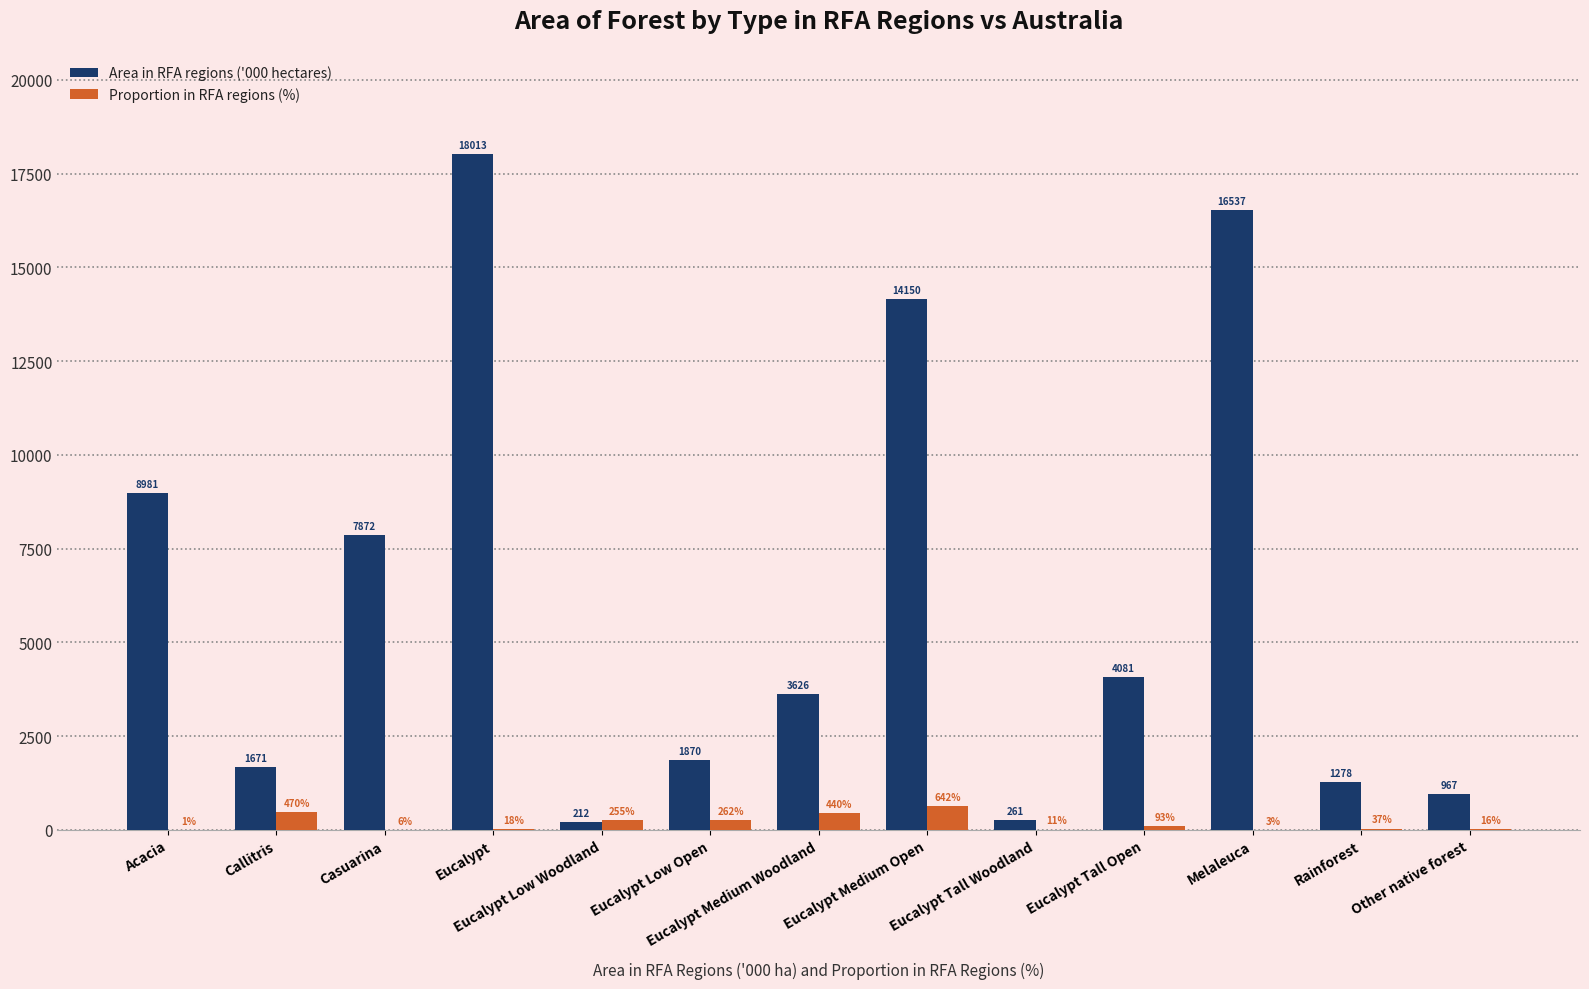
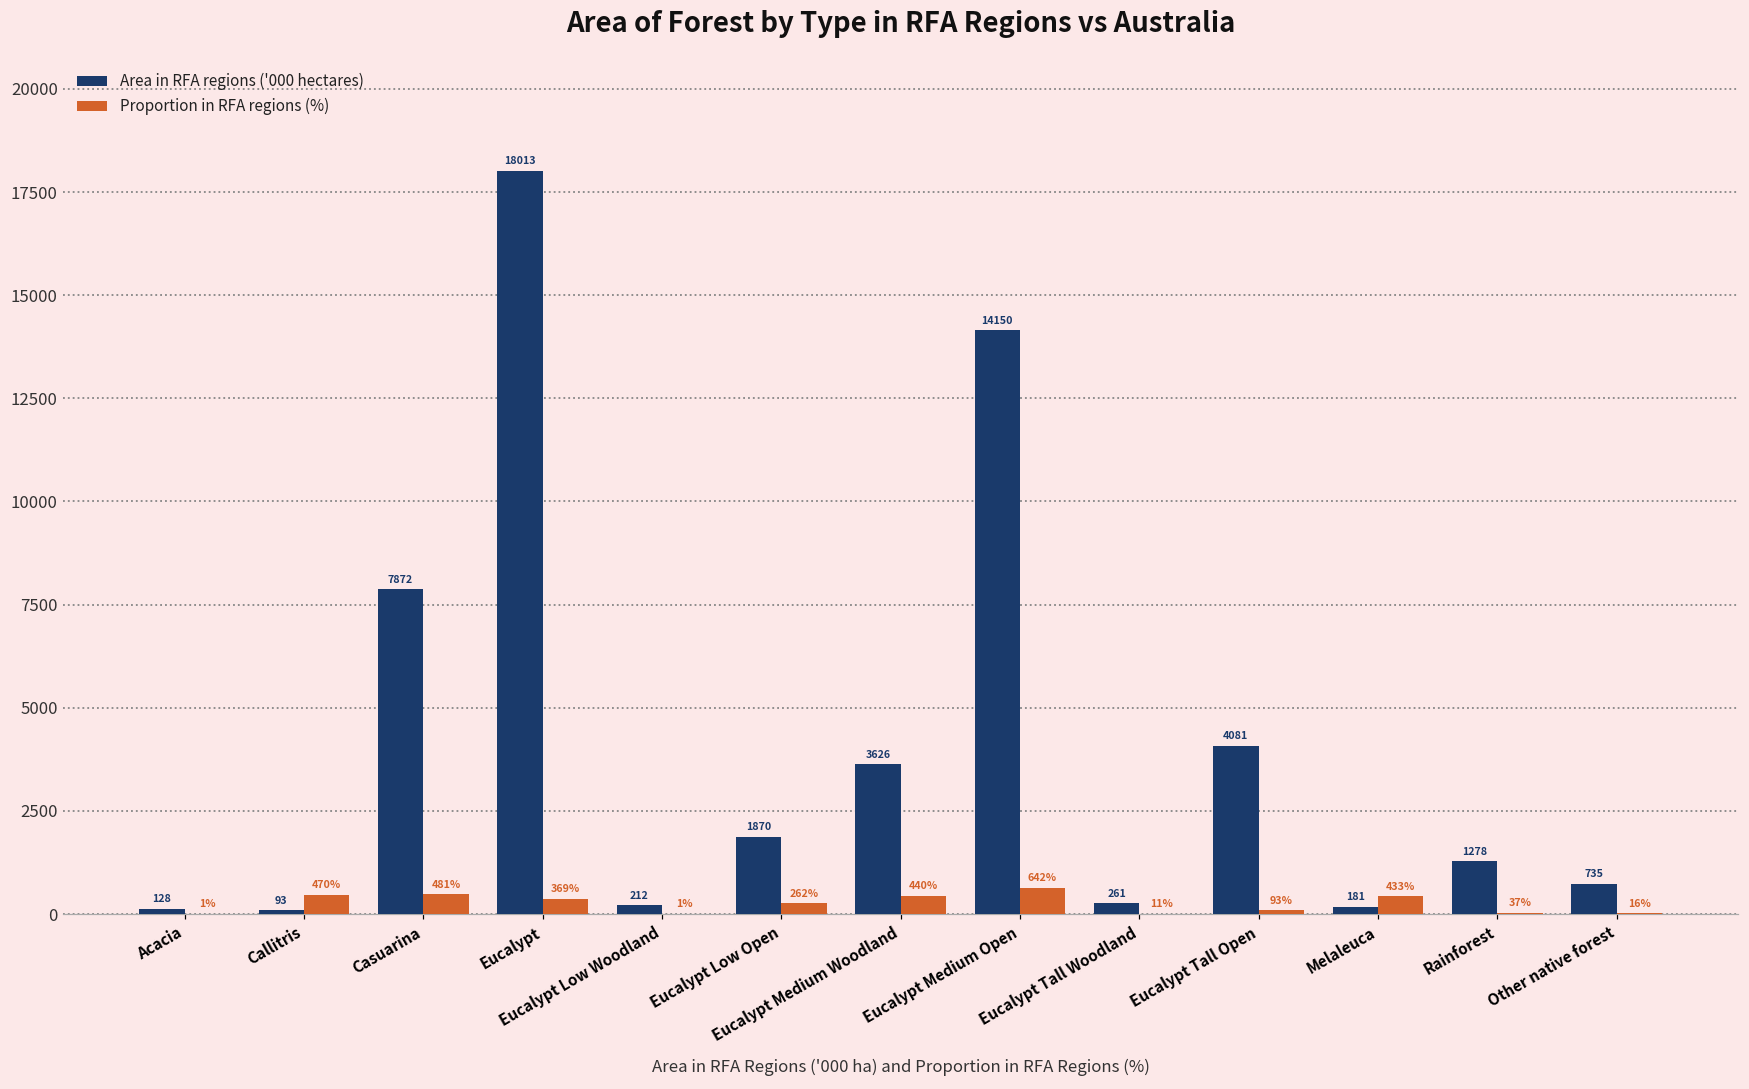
  {
    "Area in RFA regions ('000 hectares)": {
-     "Acacia": "8981",
-     "Callitris": "1671",
+     "Acacia": "128",
+     "Callitris": "93",
      "Casuarina": "7872",
      "Eucalypt": "18013",
      "Eucalypt Low Woodland": "212",
      "Eucalypt Low Open": "1870",
      "Eucalypt Medium Woodland": "3626",
      "Eucalypt Medium Open": "14150",
      "Eucalypt Tall Woodland": "261",
      "Eucalypt Tall Open": "4081",
-     "Melaleuca": "16537",
+     "Melaleuca": "181",
      "Rainforest": "1278",
-     "Other native forest": "967"
+     "Other native forest": "735"
    },
    "Proportion in RFA regions (%)": {
      "Acacia": "1%",
      "Callitris": "470%",
-     "Casuarina": "6%",
-     "Eucalypt": "18%",
-     "Eucalypt Low Woodland": "255%",
+     "Casuarina": "481%",
+     "Eucalypt": "369%",
+     "Eucalypt Low Woodland": "1%",
      "Eucalypt Low Open": "262%",
      "Eucalypt Medium Woodland": "440%",
      "Eucalypt Medium Open": "642%",
      "Eucalypt Tall Woodland": "11%",
      "Eucalypt Tall Open": "93%",
-     "Melaleuca": "3%",
+     "Melaleuca": "433%",
      "Rainforest": "37%",
      "Other native forest": "16%"
    }
  }
